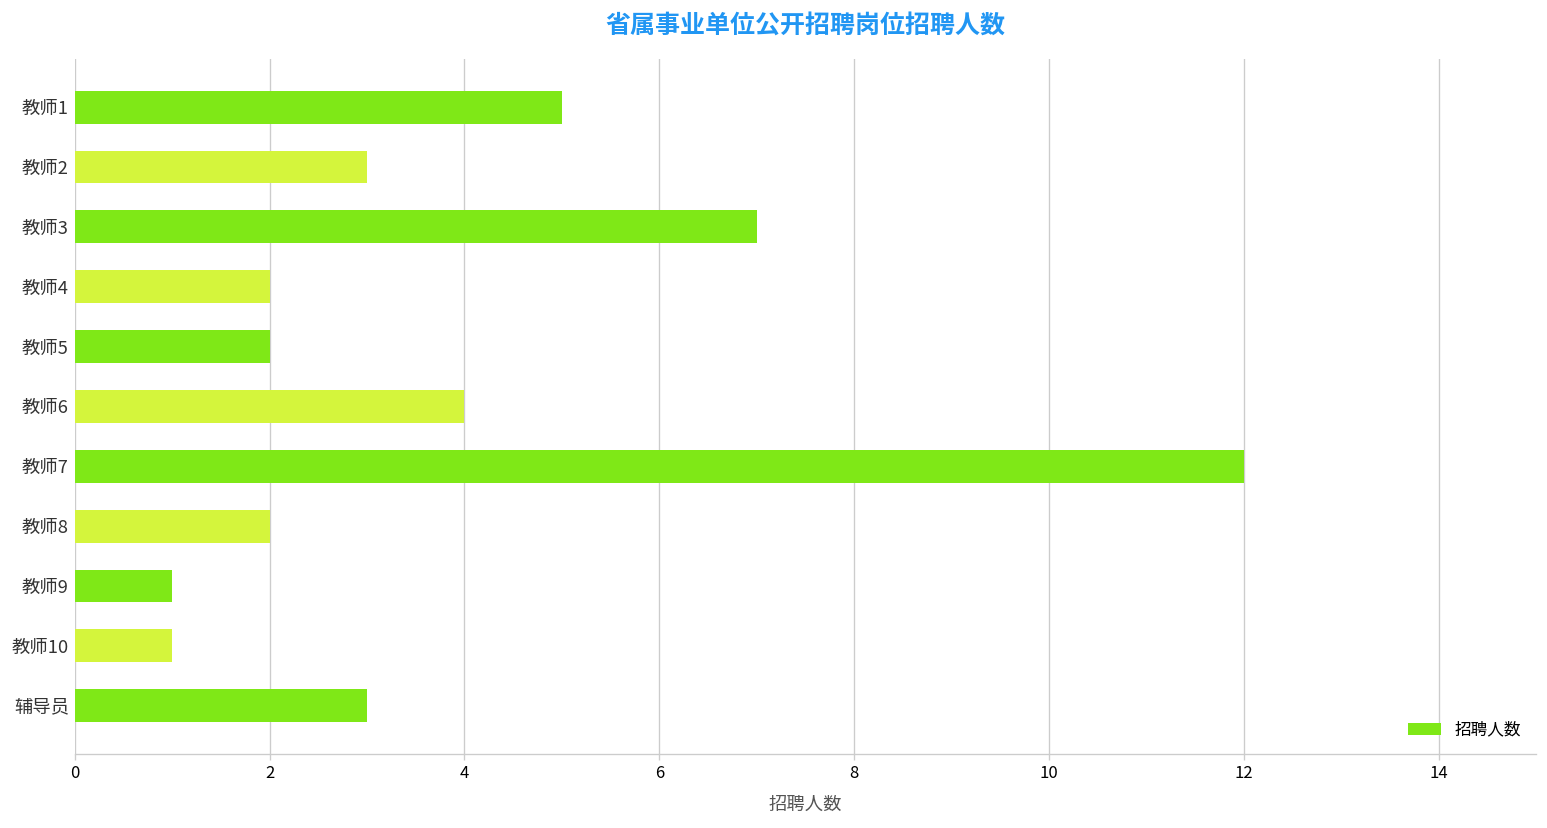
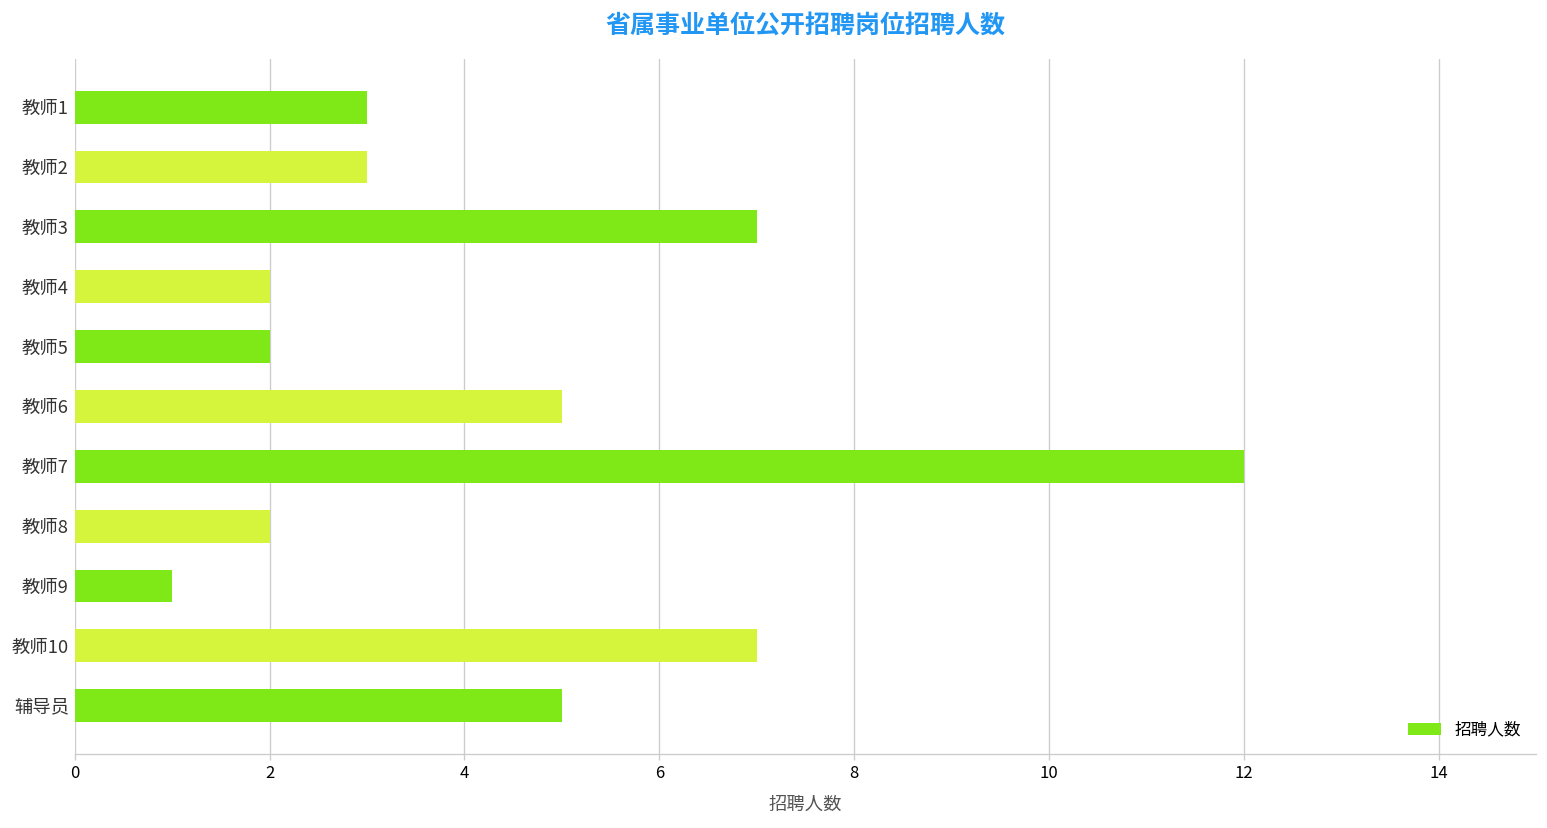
  {
-   "教师1": 5,
+   "教师1": 3,
    "教师2": 3,
    "教师3": 7,
    "教师4": 2,
    "教师5": 2,
-   "教师6": 4,
+   "教师6": 5,
    "教师7": 12,
    "教师8": 2,
    "教师9": 1,
-   "教师10": 1,
-   "辅导员": 3
+   "教师10": 7,
+   "辅导员": 5
  }
